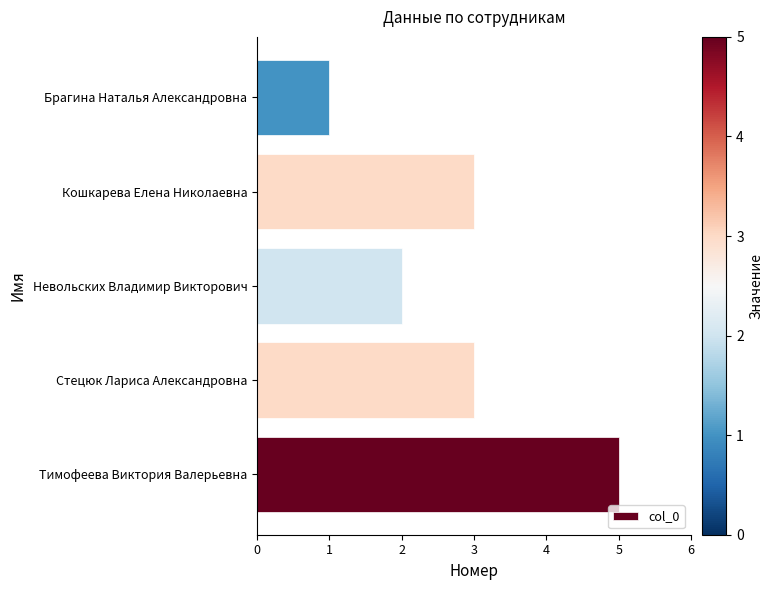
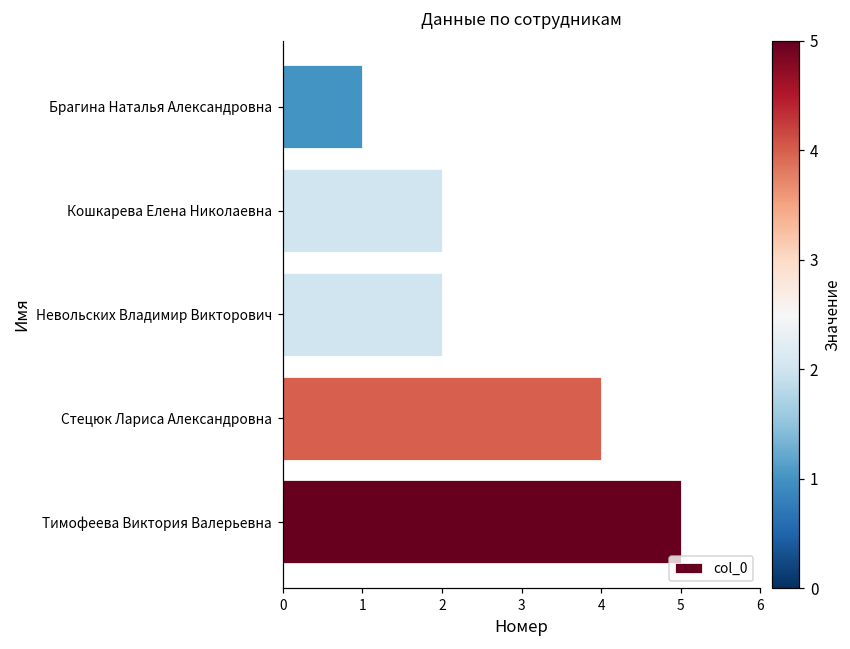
  {
    "Брагина Наталья Александровна": 1.0,
-   "Кошкарева Елена Николаевна": 3.0,
+   "Кошкарева Елена Николаевна": 2.0,
    "Невольских Владимир Викторович": 2.0,
-   "Стецюк Лариса Александровна": 3.0,
+   "Стецюк Лариса Александровна": 4.0,
    "Тимофеева Виктория Валерьевна": 5.0
  }
